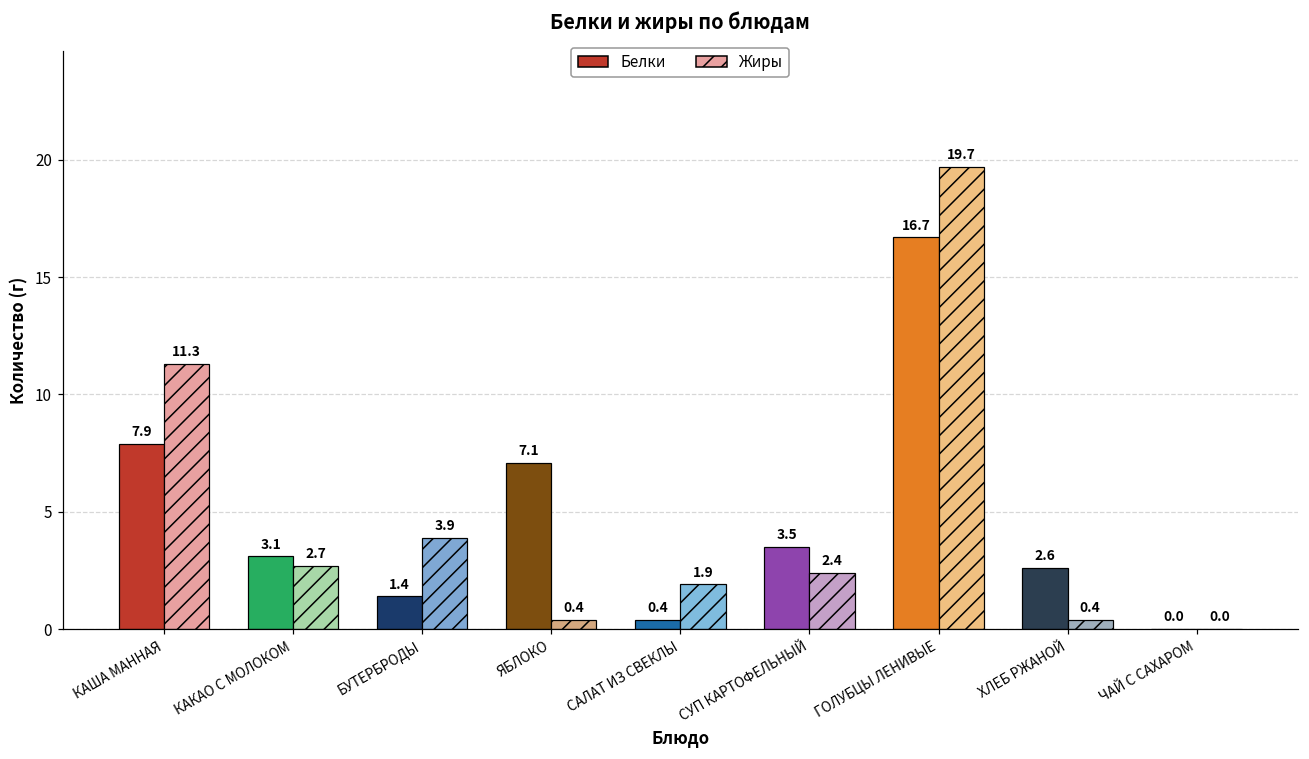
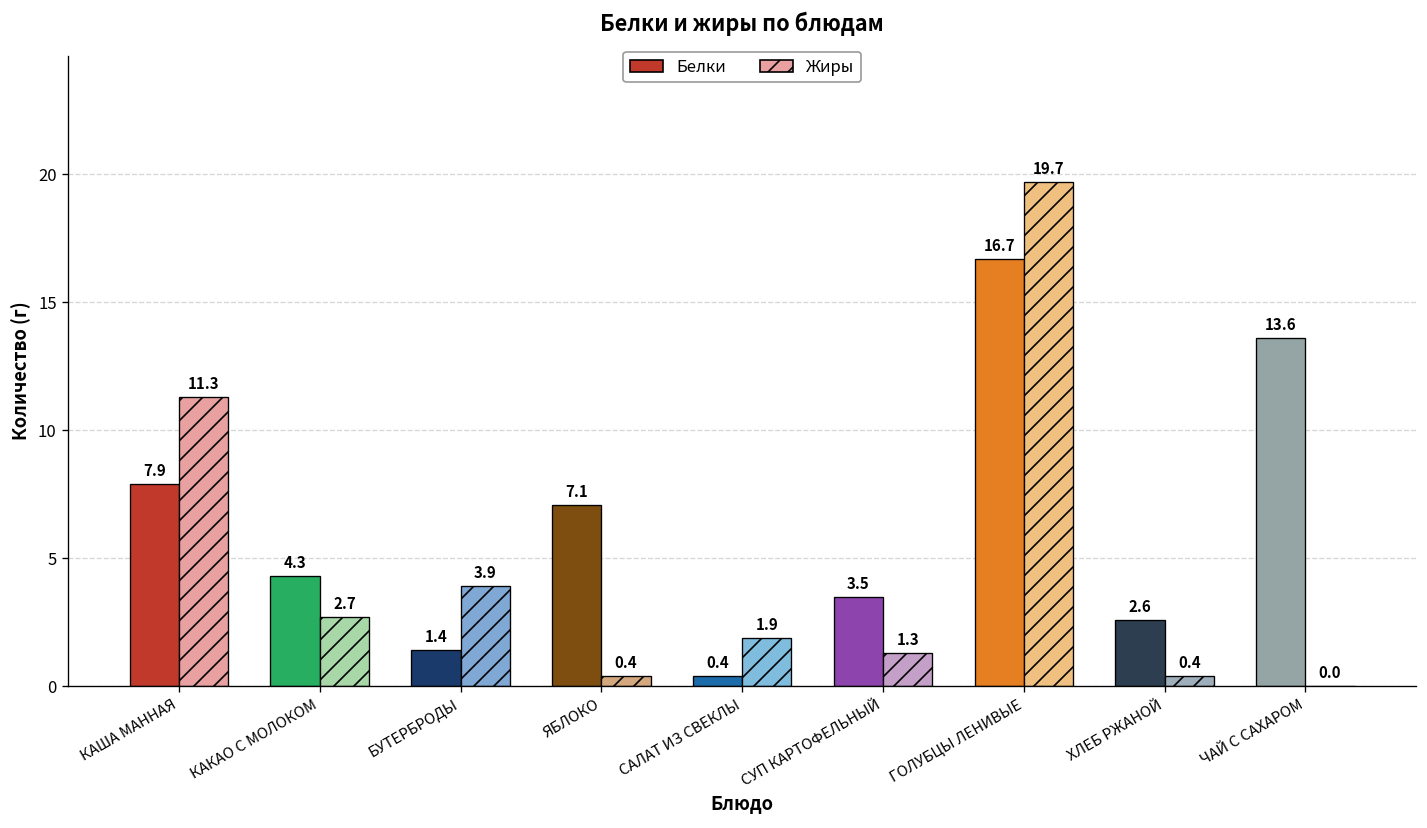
  {
    "Белки": {
      "КАША МАННАЯ": 7.9,
-     "КАКАО С МОЛОКОМ": 3.1,
+     "КАКАО С МОЛОКОМ": 4.3,
      "БУТЕРБРОДЫ": 1.4,
      "ЯБЛОКО": 7.1,
      "САЛАТ ИЗ СВЕКЛЫ": 0.4,
      "СУП КАРТОФЕЛЬНЫЙ": 3.5,
      "ГОЛУБЦЫ ЛЕНИВЫЕ": 16.7,
      "ХЛЕБ РЖАНОЙ": 2.6,
-     "ЧАЙ С САХАРОМ": 0.0
+     "ЧАЙ С САХАРОМ": 13.6
    },
    "Жиры": {
      "КАША МАННАЯ": 11.3,
      "КАКАО С МОЛОКОМ": 2.7,
      "БУТЕРБРОДЫ": 3.9,
      "ЯБЛОКО": 0.4,
      "САЛАТ ИЗ СВЕКЛЫ": 1.9,
-     "СУП КАРТОФЕЛЬНЫЙ": 2.4,
+     "СУП КАРТОФЕЛЬНЫЙ": 1.3,
      "ГОЛУБЦЫ ЛЕНИВЫЕ": 19.7,
      "ХЛЕБ РЖАНОЙ": 0.4,
      "ЧАЙ С САХАРОМ": 0.0
    }
  }
